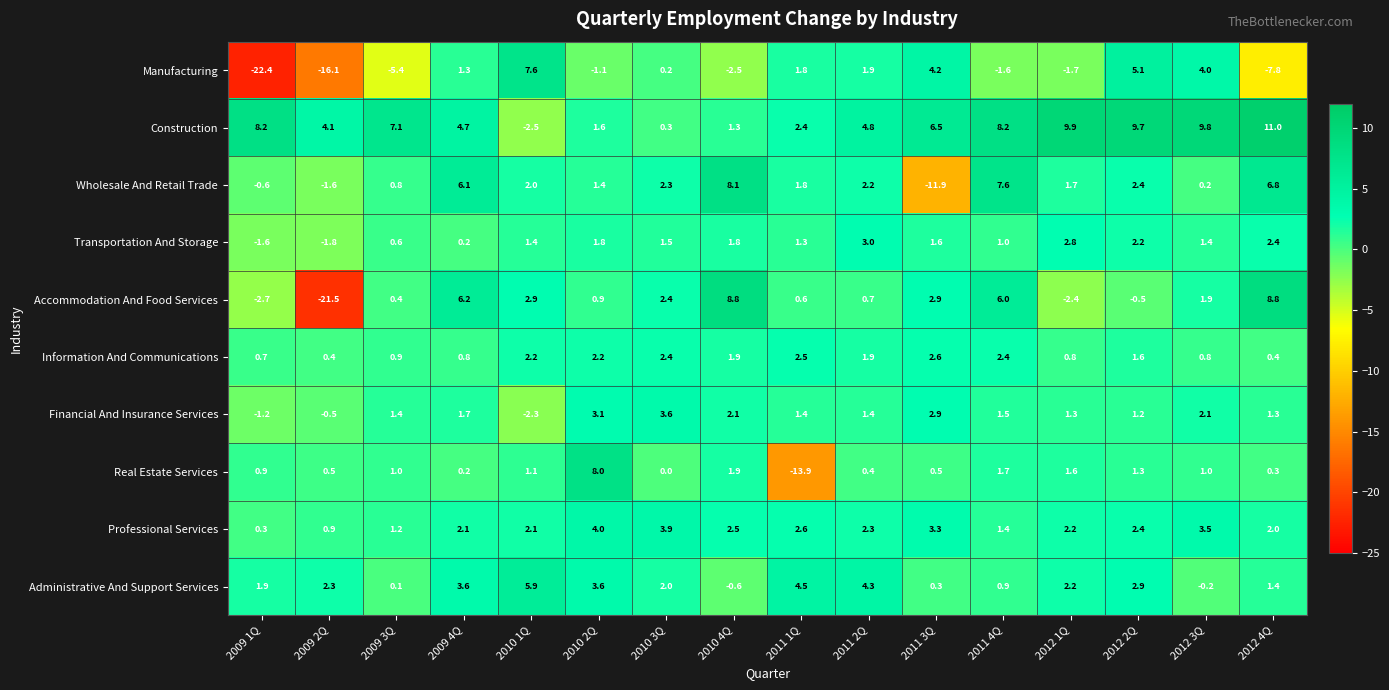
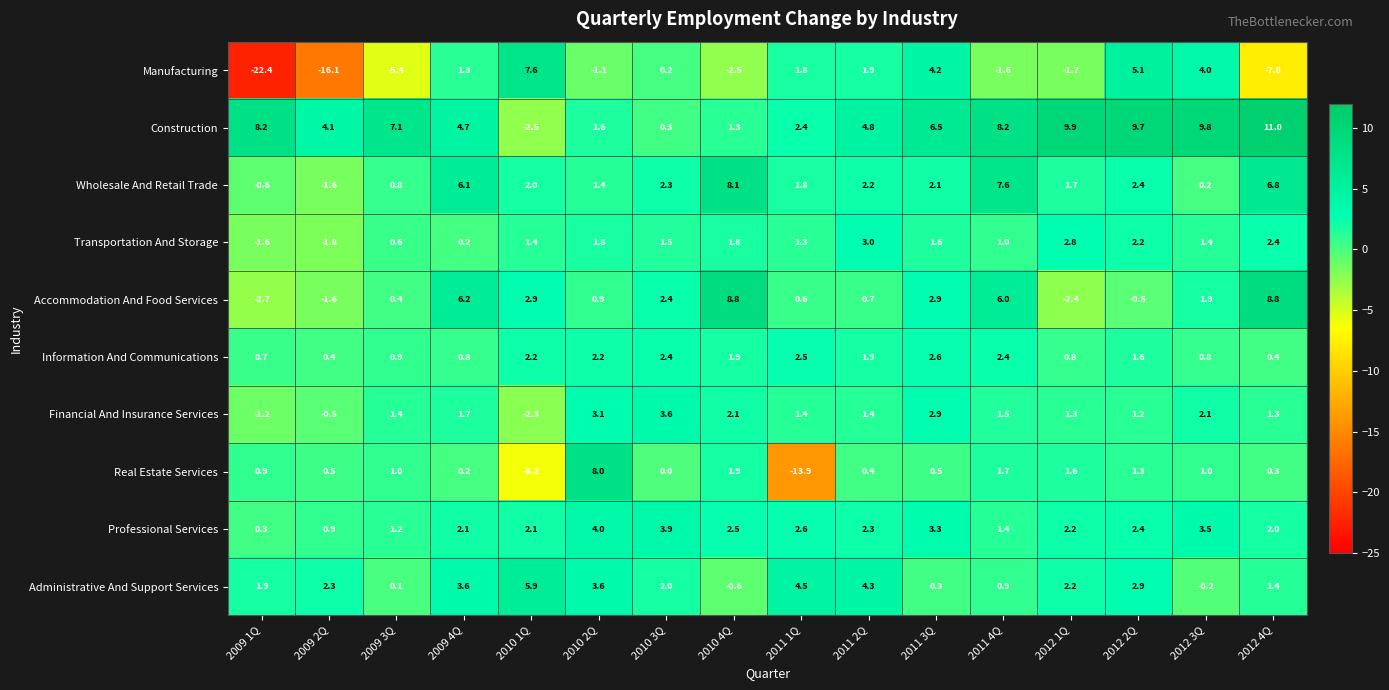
  {
    "Manufacturing": {
      "2009 1Q": -22.4,
      "2009 2Q": -16.1,
      "2009 3Q": -5.4,
      "2009 4Q": 1.3,
      "2010 1Q": 7.6,
      "2010 2Q": -1.1,
      "2010 3Q": 0.2,
      "2010 4Q": -2.5,
      "2011 1Q": 1.8,
      "2011 2Q": 1.9,
      "2011 3Q": 4.2,
      "2011 4Q": -1.6,
      "2012 1Q": -1.7,
      "2012 2Q": 5.1,
      "2012 3Q": 4.0,
      "2012 4Q": -7.8
    },
    "Construction": {
      "2009 1Q": 8.2,
      "2009 2Q": 4.1,
      "2009 3Q": 7.1,
      "2009 4Q": 4.7,
      "2010 1Q": -2.5,
      "2010 2Q": 1.6,
      "2010 3Q": 0.3,
      "2010 4Q": 1.3,
      "2011 1Q": 2.4,
      "2011 2Q": 4.8,
      "2011 3Q": 6.5,
      "2011 4Q": 8.2,
      "2012 1Q": 9.9,
      "2012 2Q": 9.7,
      "2012 3Q": 9.8,
      "2012 4Q": 11.0
    },
    "Wholesale And Retail Trade": {
      "2009 1Q": -0.6,
      "2009 2Q": -1.6,
      "2009 3Q": 0.8,
      "2009 4Q": 6.1,
      "2010 1Q": 2.0,
      "2010 2Q": 1.4,
      "2010 3Q": 2.3,
      "2010 4Q": 8.1,
      "2011 1Q": 1.8,
      "2011 2Q": 2.2,
-     "2011 3Q": -11.9,
+     "2011 3Q": 2.1,
      "2011 4Q": 7.6,
      "2012 1Q": 1.7,
      "2012 2Q": 2.4,
      "2012 3Q": 0.2,
      "2012 4Q": 6.8
    },
    "Transportation And Storage": {
      "2009 1Q": -1.6,
      "2009 2Q": -1.8,
      "2009 3Q": 0.6,
      "2009 4Q": 0.2,
      "2010 1Q": 1.4,
      "2010 2Q": 1.8,
      "2010 3Q": 1.5,
      "2010 4Q": 1.8,
      "2011 1Q": 1.3,
      "2011 2Q": 3.0,
      "2011 3Q": 1.6,
      "2011 4Q": 1.0,
      "2012 1Q": 2.8,
      "2012 2Q": 2.2,
      "2012 3Q": 1.4,
      "2012 4Q": 2.4
    },
    "Accommodation And Food Services": {
      "2009 1Q": -2.7,
-     "2009 2Q": -21.5,
+     "2009 2Q": -1.6,
      "2009 3Q": 0.4,
      "2009 4Q": 6.2,
      "2010 1Q": 2.9,
      "2010 2Q": 0.9,
      "2010 3Q": 2.4,
      "2010 4Q": 8.8,
      "2011 1Q": 0.6,
      "2011 2Q": 0.7,
      "2011 3Q": 2.9,
      "2011 4Q": 6.0,
      "2012 1Q": -2.4,
      "2012 2Q": -0.5,
      "2012 3Q": 1.9,
      "2012 4Q": 8.8
    },
    "Information And Communications": {
      "2009 1Q": 0.7,
      "2009 2Q": 0.4,
      "2009 3Q": 0.9,
      "2009 4Q": 0.8,
      "2010 1Q": 2.2,
      "2010 2Q": 2.2,
      "2010 3Q": 2.4,
      "2010 4Q": 1.9,
      "2011 1Q": 2.5,
      "2011 2Q": 1.9,
      "2011 3Q": 2.6,
      "2011 4Q": 2.4,
      "2012 1Q": 0.8,
      "2012 2Q": 1.6,
      "2012 3Q": 0.8,
      "2012 4Q": 0.4
    },
    "Financial And Insurance Services": {
      "2009 1Q": -1.2,
      "2009 2Q": -0.5,
      "2009 3Q": 1.4,
      "2009 4Q": 1.7,
      "2010 1Q": -2.3,
      "2010 2Q": 3.1,
      "2010 3Q": 3.6,
      "2010 4Q": 2.1,
      "2011 1Q": 1.4,
      "2011 2Q": 1.4,
      "2011 3Q": 2.9,
      "2011 4Q": 1.5,
      "2012 1Q": 1.3,
      "2012 2Q": 1.2,
      "2012 3Q": 2.1,
      "2012 4Q": 1.3
    },
    "Real Estate Services": {
      "2009 1Q": 0.9,
      "2009 2Q": 0.5,
      "2009 3Q": 1.0,
      "2009 4Q": 0.2,
-     "2010 1Q": 1.1,
+     "2010 1Q": -6.2,
      "2010 2Q": 8.0,
      "2010 3Q": 0.0,
      "2010 4Q": 1.9,
      "2011 1Q": -13.9,
      "2011 2Q": 0.4,
      "2011 3Q": 0.5,
      "2011 4Q": 1.7,
      "2012 1Q": 1.6,
      "2012 2Q": 1.3,
      "2012 3Q": 1.0,
      "2012 4Q": 0.3
    },
    "Professional Services": {
      "2009 1Q": 0.3,
      "2009 2Q": 0.9,
      "2009 3Q": 1.2,
      "2009 4Q": 2.1,
      "2010 1Q": 2.1,
      "2010 2Q": 4.0,
      "2010 3Q": 3.9,
      "2010 4Q": 2.5,
      "2011 1Q": 2.6,
      "2011 2Q": 2.3,
      "2011 3Q": 3.3,
      "2011 4Q": 1.4,
      "2012 1Q": 2.2,
      "2012 2Q": 2.4,
      "2012 3Q": 3.5,
      "2012 4Q": 2.0
    },
    "Administrative And Support Services": {
      "2009 1Q": 1.9,
      "2009 2Q": 2.3,
      "2009 3Q": 0.1,
      "2009 4Q": 3.6,
      "2010 1Q": 5.9,
      "2010 2Q": 3.6,
      "2010 3Q": 2.0,
      "2010 4Q": -0.6,
      "2011 1Q": 4.5,
      "2011 2Q": 4.3,
      "2011 3Q": 0.3,
      "2011 4Q": 0.9,
      "2012 1Q": 2.2,
      "2012 2Q": 2.9,
      "2012 3Q": -0.2,
      "2012 4Q": 1.4
    }
  }
